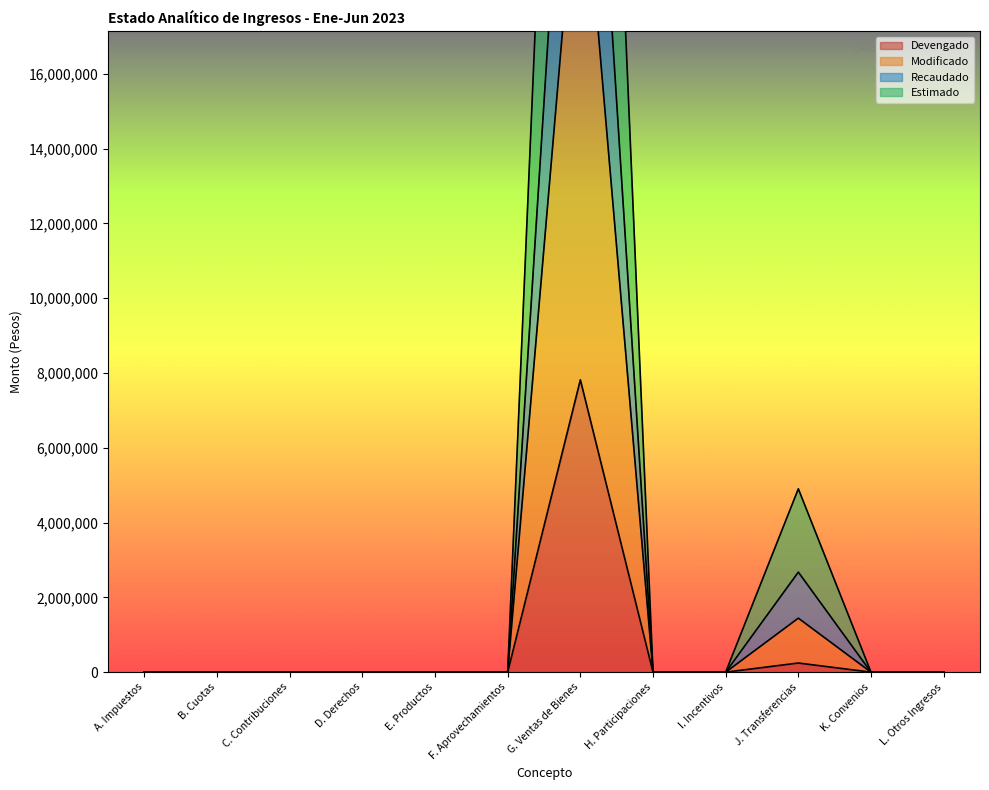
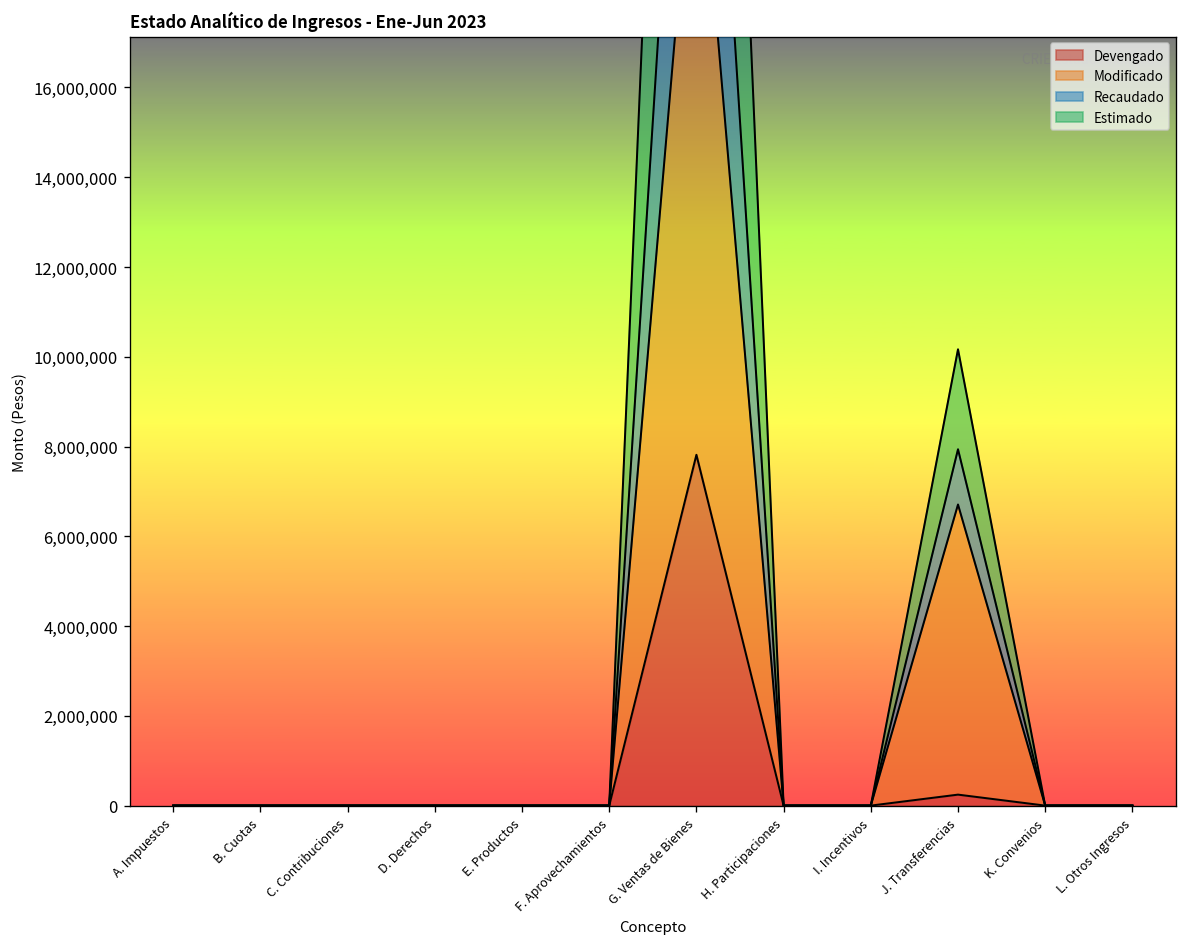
  {
    "Devengado": {
      "G. Ventas de Bienes": "7,800,000",
      "J. Transferencias": "200,000"
    },
    "Modificado": {
-     "J. Transferencias": "1,200,000"
+     "J. Transferencias": "6,500,000"
    },
    "Recaudado": {
      "J. Transferencias": "1,200,000"
    },
    "Estimado": {
      "J. Transferencias": "2,200,000"
    }
  }
